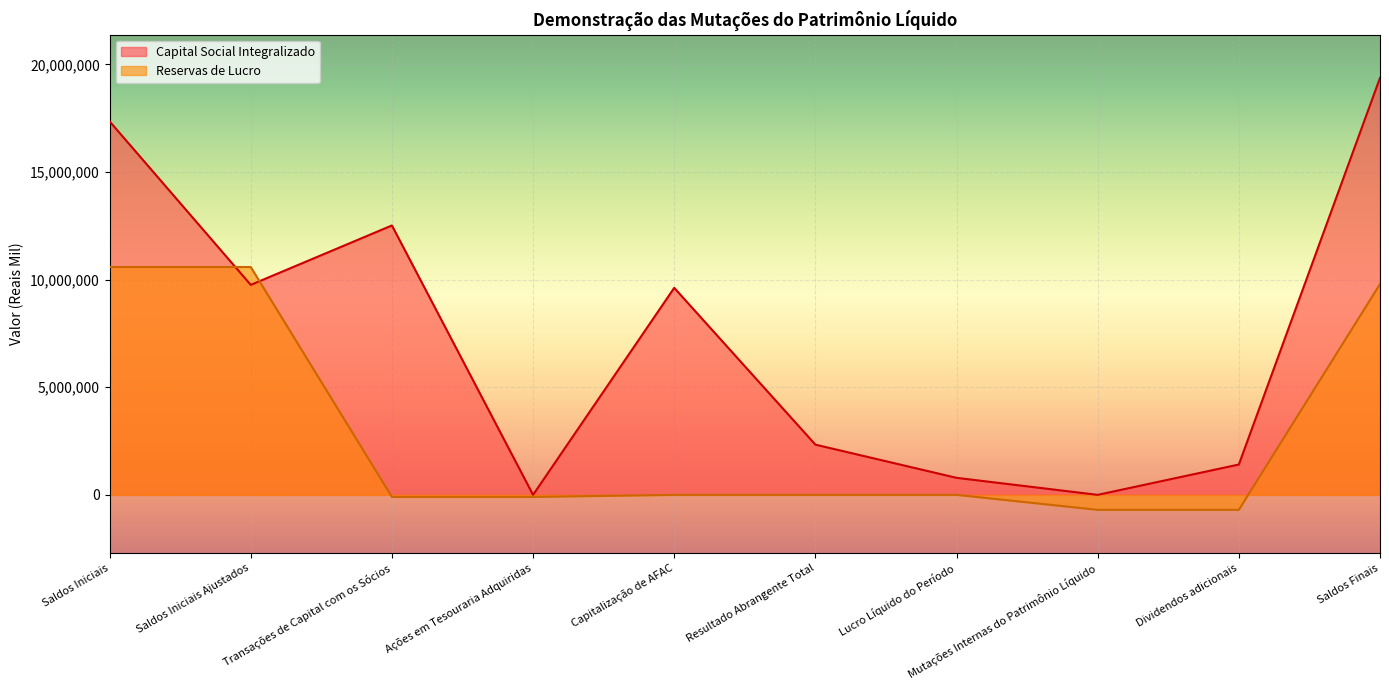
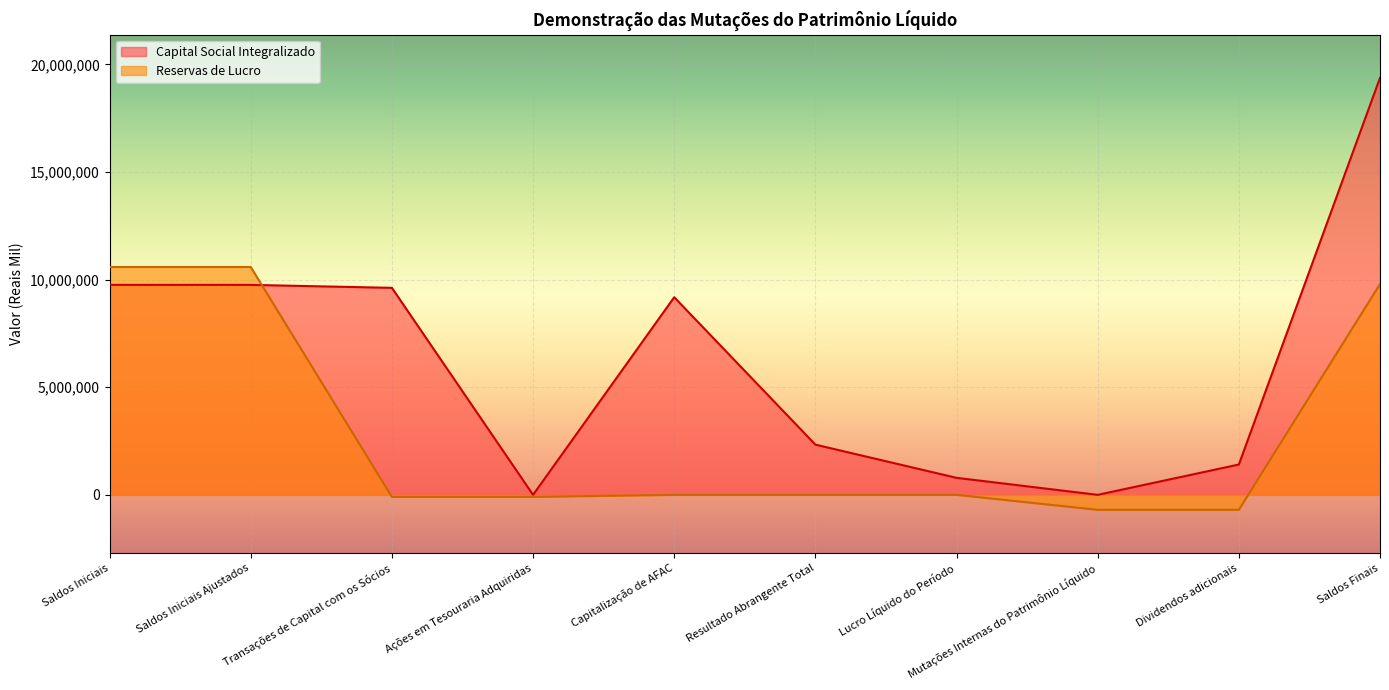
  {
    "Capital Social Integralizado": {
-     "Saldos Iniciais": "17,400,000",
+     "Saldos Iniciais": "9,800,000",
      "Saldos Iniciais Ajustados": "9,800,000",
-     "Transações de Capital com os Sócios": "12,500,000",
-     "Capitalização de AFAC": "9,600,000",
+     "Transações de Capital com os Sócios": "9,600,000",
+     "Capitalização de AFAC": "9,200,000",
      "Resultado Abrangente Total": "2,300,000",
      "Lucro Líquido do Período": "800,000",
      "Dividendos adicionais": "1,400,000",
      "Saldos Finais": "19,400,000"
    }
  }
